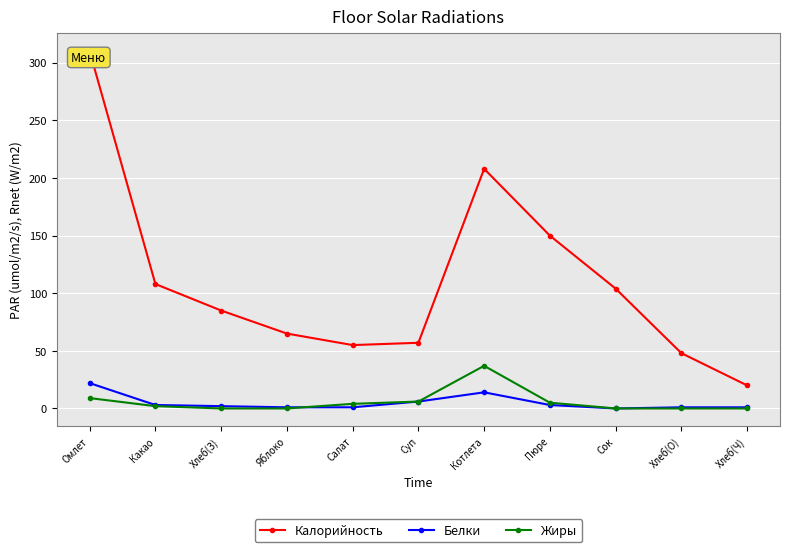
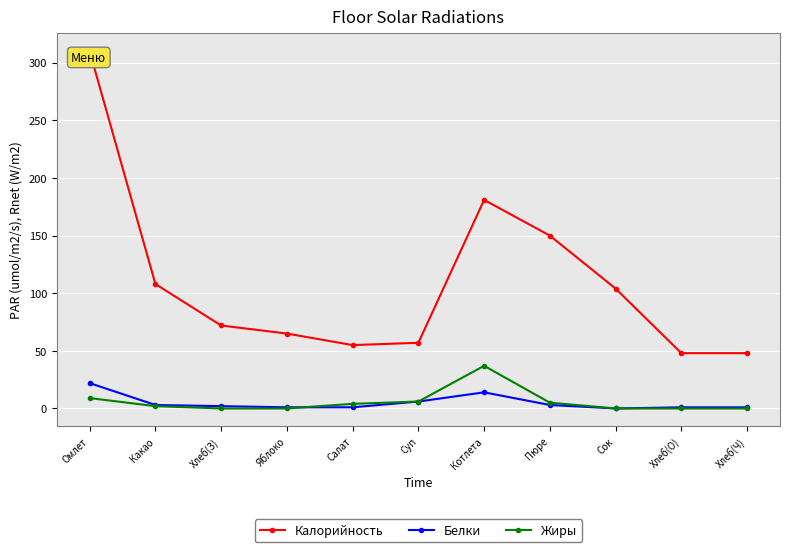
  {
    "Калорийность": {
      "Какао": 108,
-     "Хлеб(З)": 85,
+     "Хлеб(З)": 72,
      "Яблоко": 65,
      "Салат": 55,
      "Суп": 57,
-     "Котлета": 208,
+     "Котлета": 181,
      "Пюре": 150,
      "Сок": 104,
      "Хлеб(О)": 48,
-     "Хлеб(Ч)": 20
+     "Хлеб(Ч)": 48
    },
    "Белки": {
      "Омлет": 22,
      "Салат": 1,
      "Котлета": 14
    },
    "Жиры": {
      "Омлет": 9,
      "Салат": 4,
      "Котлета": 37
    }
  }
